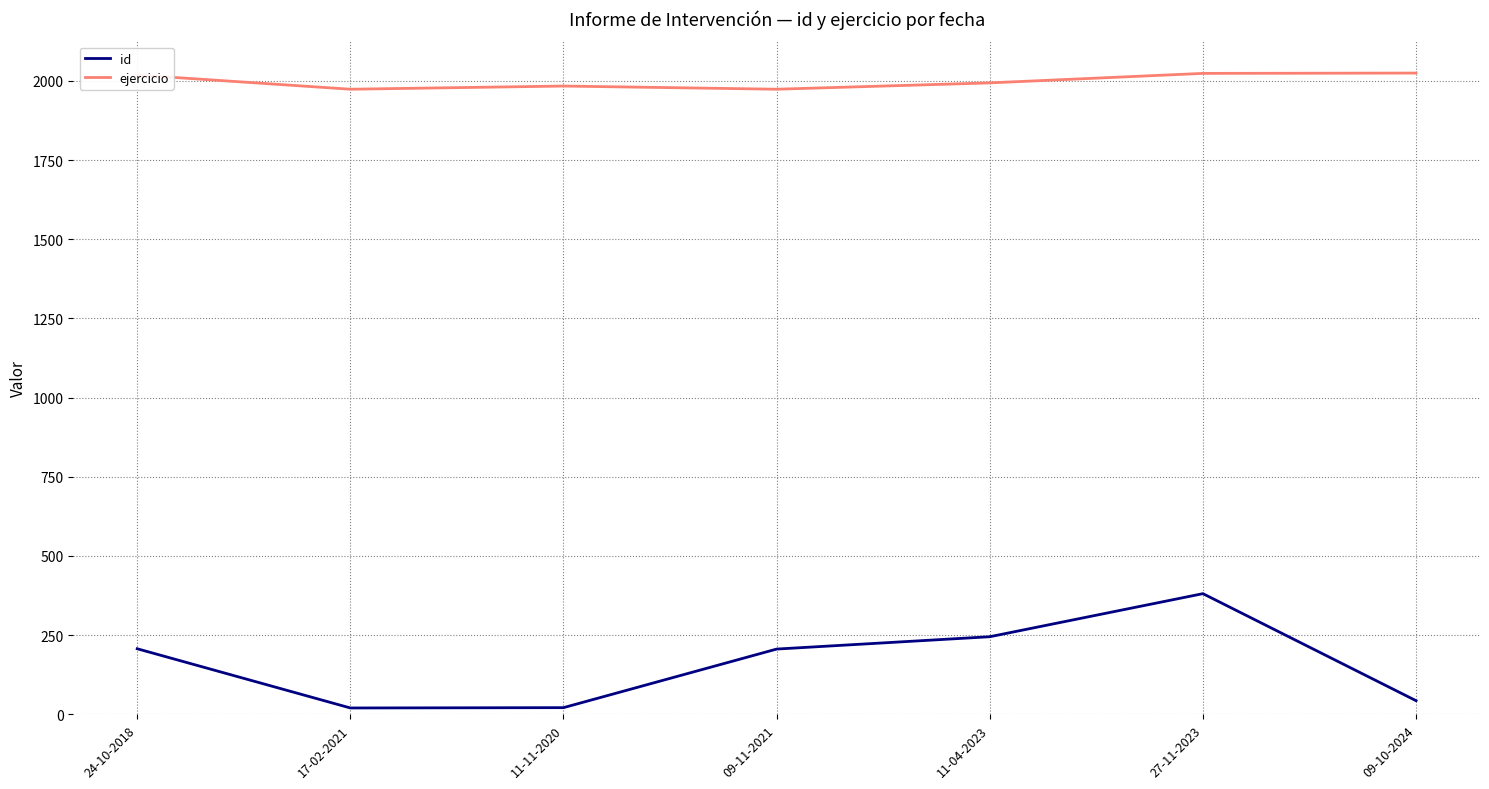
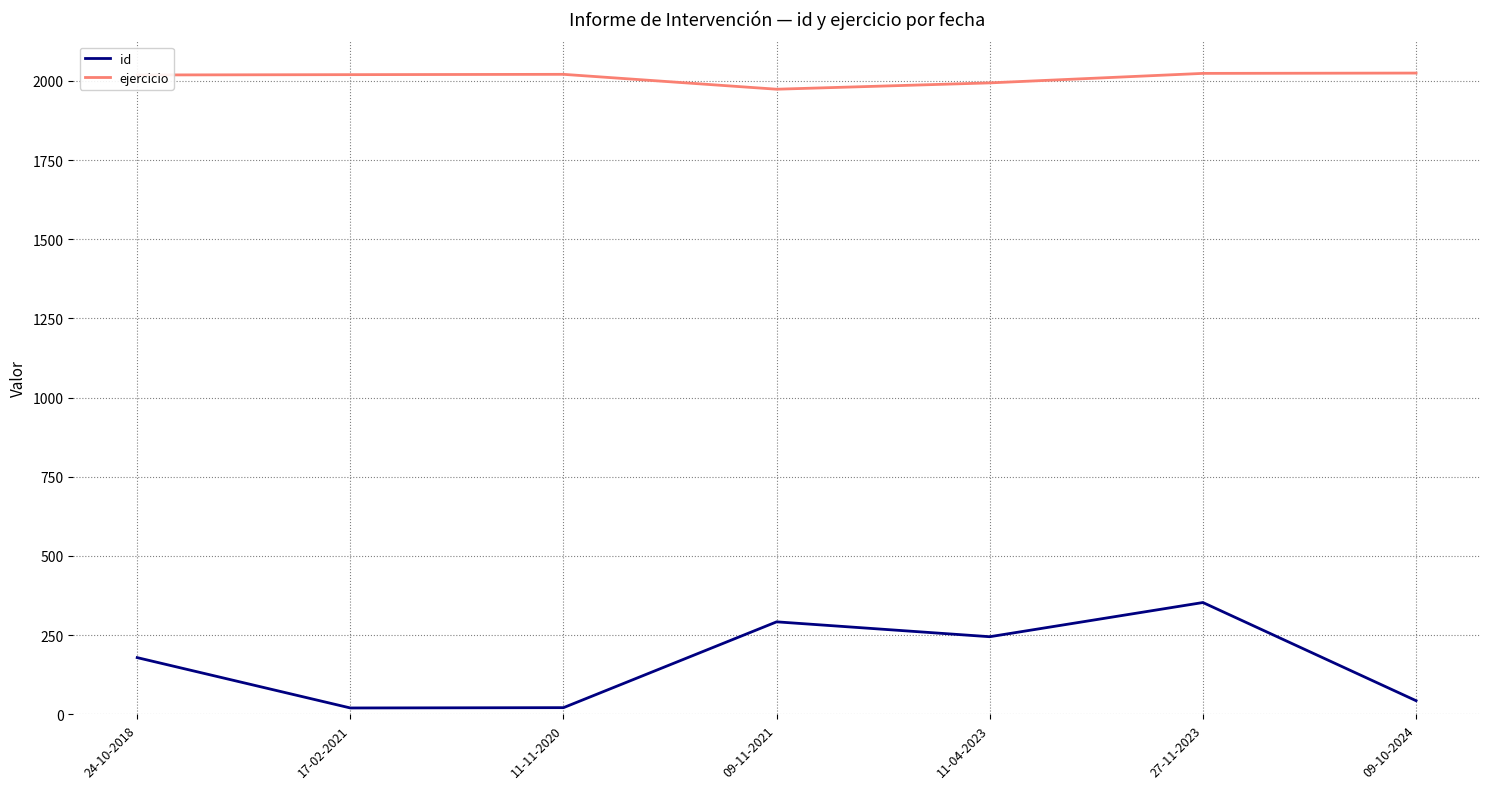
  {
    "id": {
-     "24-10-2018": 210,
+     "24-10-2018": 180,
      "17-02-2021": 20,
      "11-11-2020": 20,
-     "09-11-2021": 210,
+     "09-11-2021": 290,
      "11-04-2023": 250,
-     "27-11-2023": 380,
+     "27-11-2023": 350,
      "09-10-2024": 40
    },
    "ejercicio": {
-     "17-02-2021": 1970,
-     "11-11-2020": 1980,
+     "17-02-2021": 2020,
+     "11-11-2020": 2020,
      "09-11-2021": 1970,
      "11-04-2023": 1990,
      "27-11-2023": 2020,
      "09-10-2024": 2030
    }
  }
